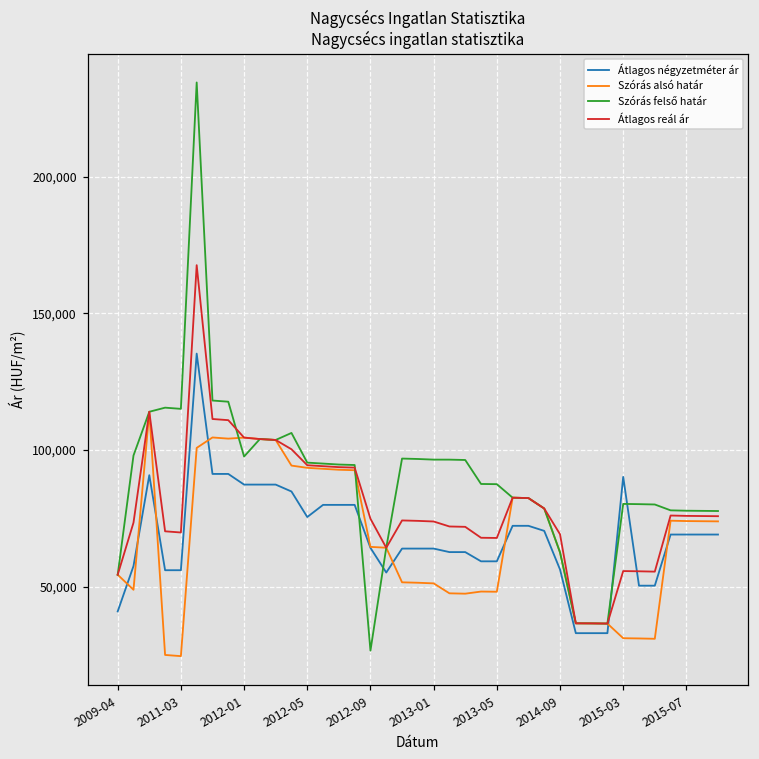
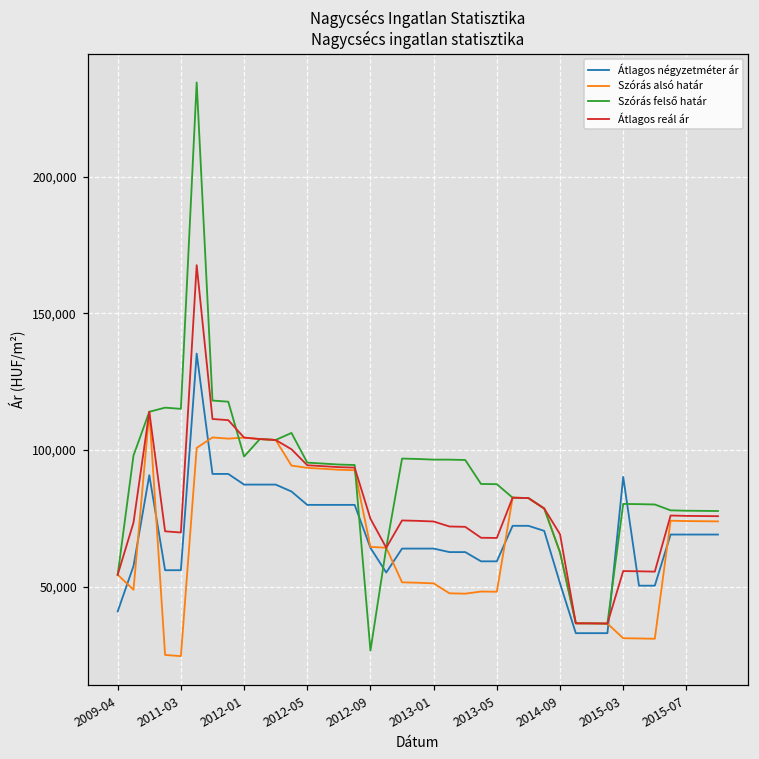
  {
    "Átlagos négyzetméter ár": {
      "2009-04": "41,000",
      "2011-03": "56,000",
      "2012-01": "87,000",
-     "2012-05": "75,000",
+     "2012-05": "80,000",
      "2013-01": "64,000",
      "2013-05": "59,000",
-     "2014-09": "56,000",
+     "2014-09": "51,000",
      "2015-03": "90,000",
      "2015-07": "69,000"
    },
    "Szórás alsó határ": {
      "2011-03": "25,000",
      "2013-01": "51,000",
      "2013-05": "48,000",
      "2015-03": "31,000",
      "2015-07": "74,000"
    },
    "Szórás felső határ": {
      "2011-03": "115,000",
      "2012-01": "98,000",
      "2012-09": "27,000",
      "2013-01": "96,000",
      "2013-05": "87,000",
      "2015-03": "80,000",
      "2015-07": "78,000"
    },
    "Átlagos reál ár": {
      "2011-03": "70,000",
      "2012-09": "75,000",
      "2013-01": "74,000",
      "2013-05": "68,000",
      "2014-09": "69,000",
      "2015-03": "56,000",
      "2015-07": "76,000"
    }
  }
